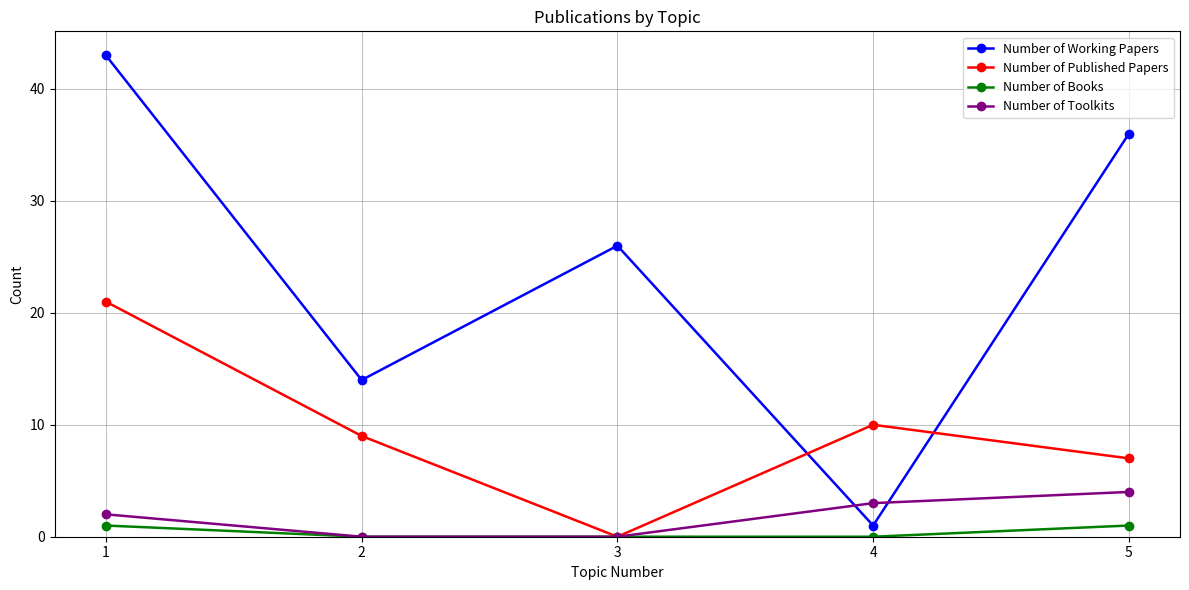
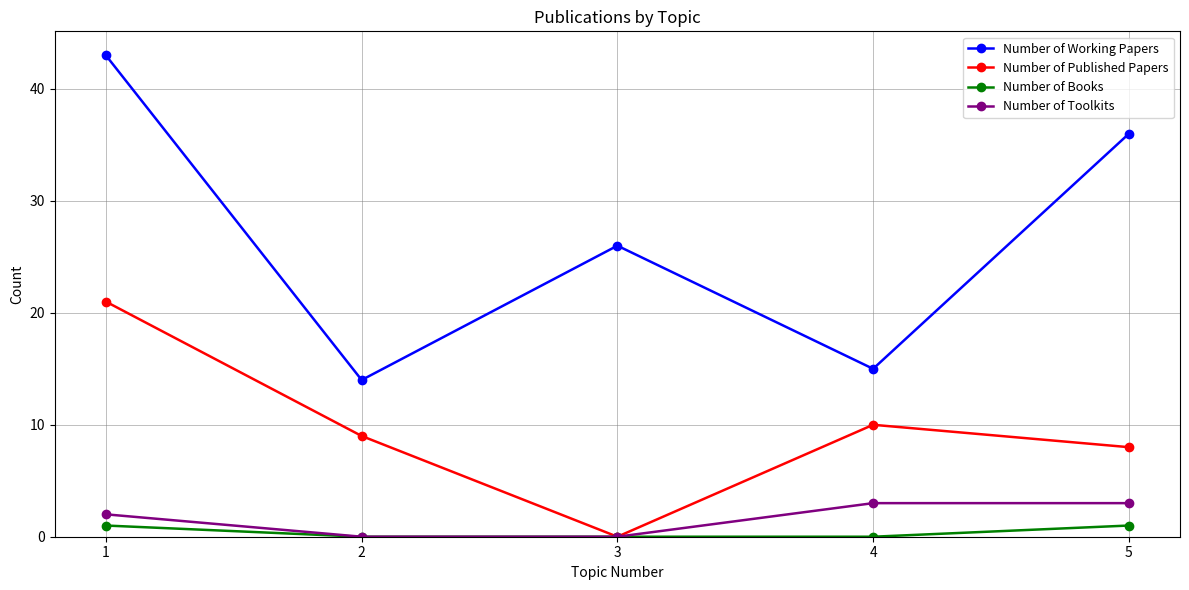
  {
    "Number of Working Papers": {
      "1": 43,
      "2": 14,
      "3": 26,
-     "4": 1,
+     "4": 15,
      "5": 36
    },
    "Number of Published Papers": {
      "1": 21,
      "2": 9,
      "4": 10,
-     "5": 7
+     "5": 8
    },
    "Number of Books": {
      "1": 1,
      "4": 0,
      "5": 1
    },
    "Number of Toolkits": {
      "1": 2,
      "4": 3,
-     "5": 4
+     "5": 3
    }
  }
